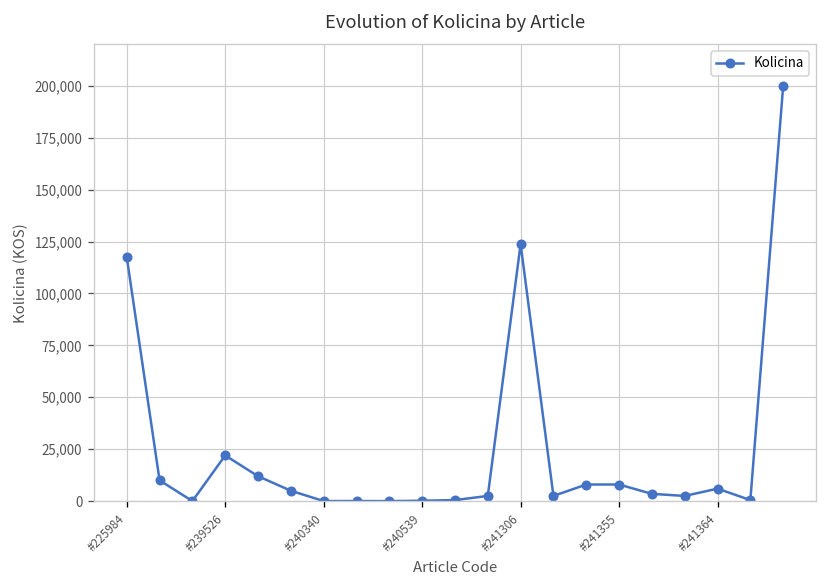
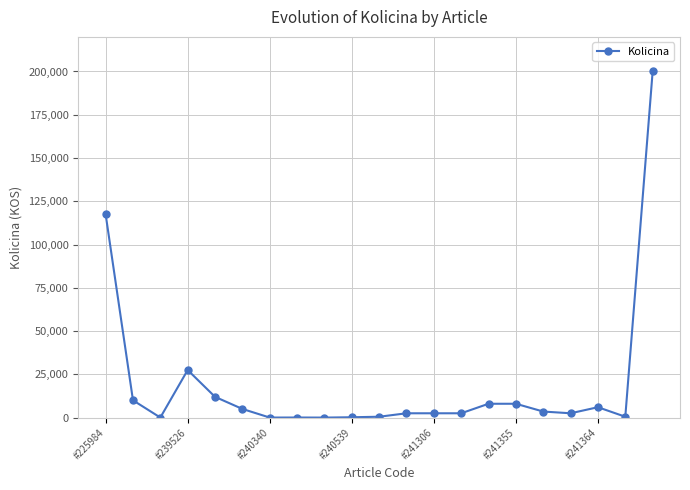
  {
    "#225984": "118,000",
-   "#239526": "22,000",
+   "#239526": "27,000",
    "#240340": "0",
    "#240539": "0",
-   "#241306": "124,000",
+   "#241306": "3,000",
    "#241355": "8,000",
    "#241364": "6,000"
  }
